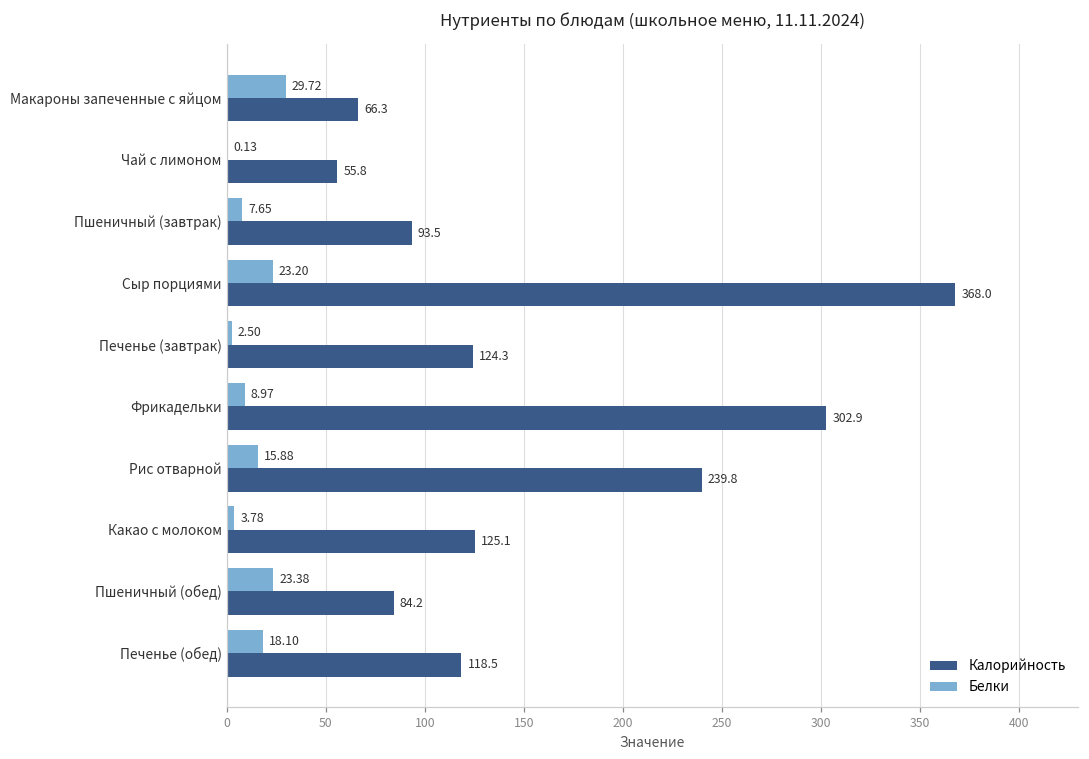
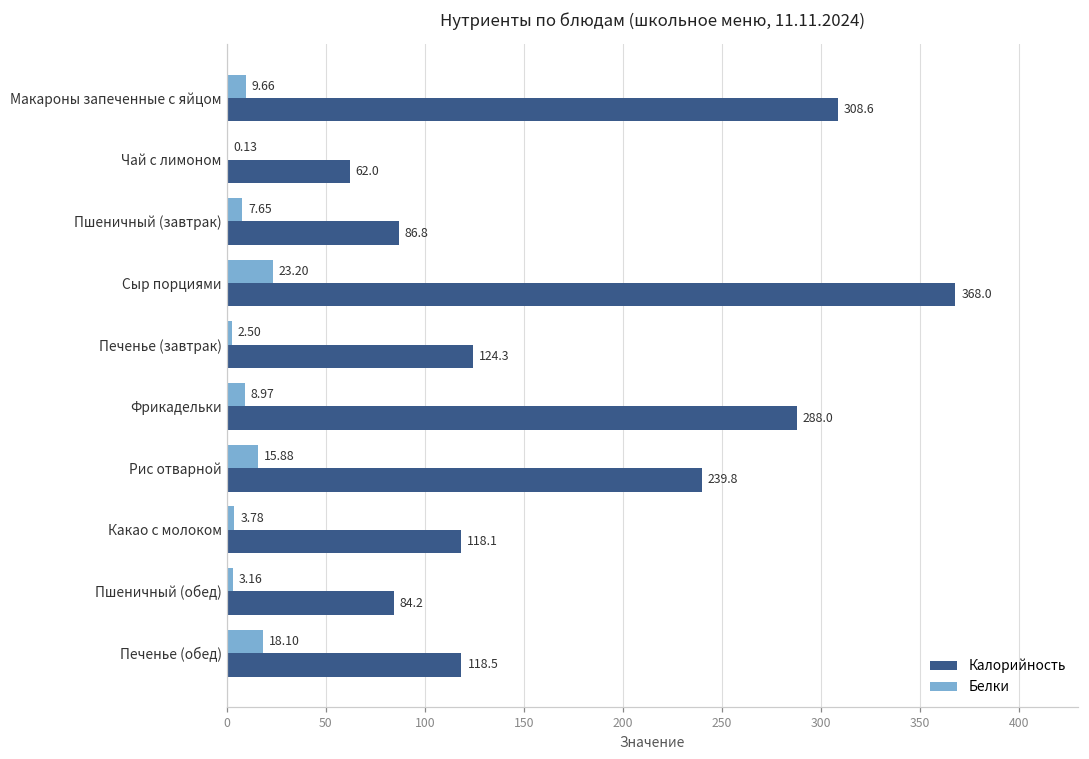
  {
    "Калорийность": {
-     "Макароны запеченные с яйцом": 66.3,
-     "Чай с лимоном": 55.8,
-     "Пшеничный (завтрак)": 93.5,
+     "Макароны запеченные с яйцом": 308.6,
+     "Чай с лимоном": 62.0,
+     "Пшеничный (завтрак)": 86.8,
      "Сыр порциями": 368.0,
      "Печенье (завтрак)": 124.3,
-     "Фрикадельки": 302.9,
+     "Фрикадельки": 288.0,
      "Рис отварной": 239.8,
-     "Какао с молоком": 125.1,
+     "Какао с молоком": 118.1,
      "Пшеничный (обед)": 84.2,
      "Печенье (обед)": 118.5
    },
    "Белки": {
-     "Макароны запеченные с яйцом": 29.72,
+     "Макароны запеченные с яйцом": 9.66,
      "Чай с лимоном": 0.13,
      "Пшеничный (завтрак)": 7.65,
      "Сыр порциями": 23.20,
      "Печенье (завтрак)": 2.50,
      "Фрикадельки": 8.97,
      "Рис отварной": 15.88,
      "Какао с молоком": 3.78,
-     "Пшеничный (обед)": 23.38,
+     "Пшеничный (обед)": 3.16,
      "Печенье (обед)": 18.10
    }
  }
